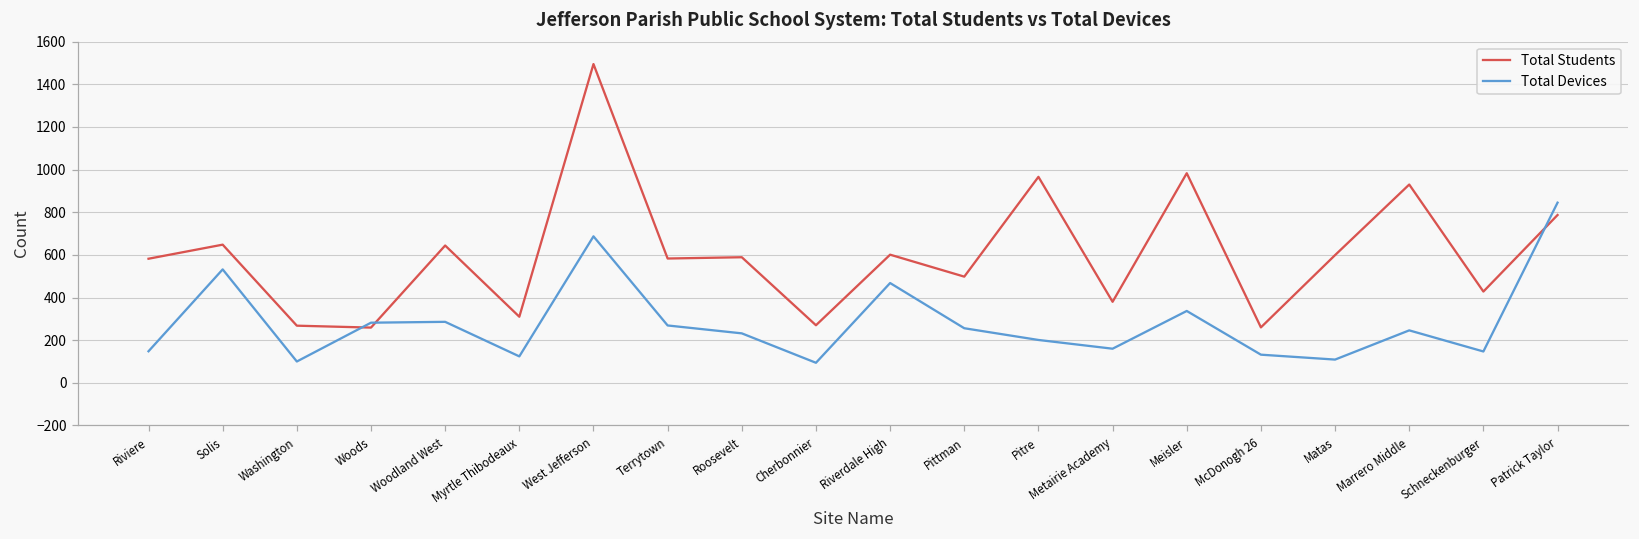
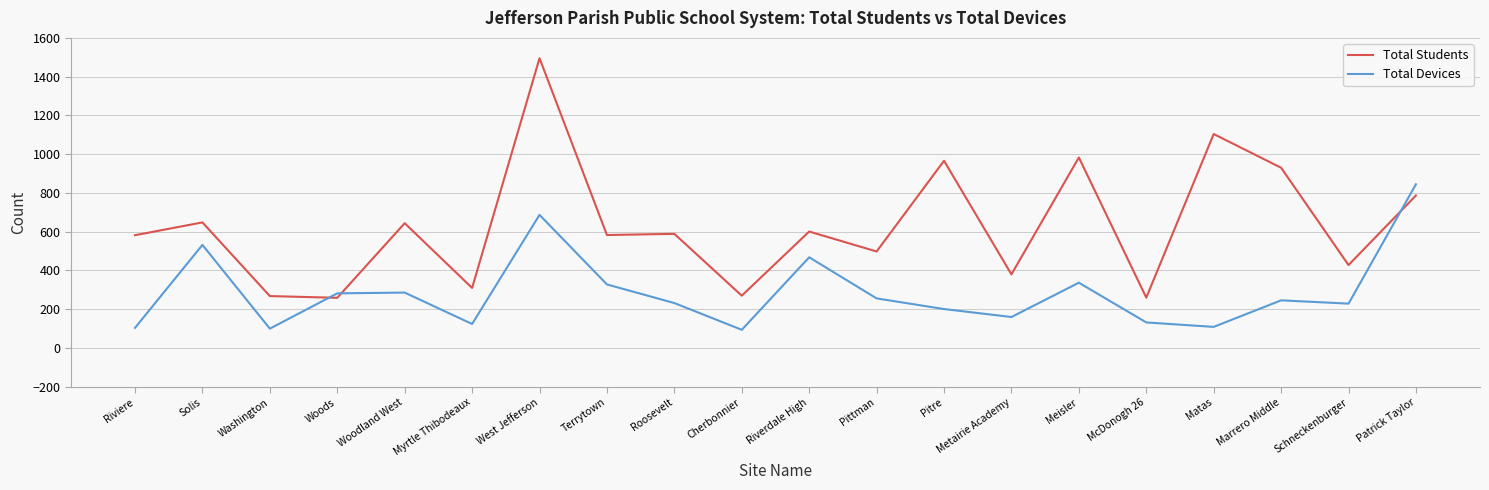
  {
    "Total Students": {
      "Riviere": 580,
      "Solis": 650,
      "Washington": 270,
      "Woods": 260,
      "Woodland West": 640,
      "Myrtle Thibodeaux": 310,
      "West Jefferson": 1500,
      "Terrytown": 580,
      "Roosevelt": 590,
      "Cherbonnier": 270,
      "Riverdale High": 600,
      "Pittman": 500,
      "Pitre": 970,
      "Metairie Academy": 380,
      "Meisler": 980,
      "McDonogh 26": 260,
-     "Matas": 600,
+     "Matas": 1100,
      "Marrero Middle": 930,
      "Schneckenburger": 430,
      "Patrick Taylor": 790
    },
    "Total Devices": {
-     "Riviere": 150,
+     "Riviere": 100,
      "Solis": 530,
      "Washington": 100,
      "Woods": 280,
      "Woodland West": 290,
      "Myrtle Thibodeaux": 120,
      "West Jefferson": 690,
-     "Terrytown": 270,
+     "Terrytown": 330,
      "Roosevelt": 230,
      "Cherbonnier": 90,
      "Riverdale High": 470,
      "Pittman": 260,
      "Pitre": 200,
      "Metairie Academy": 160,
      "Meisler": 340,
      "McDonogh 26": 130,
      "Matas": 110,
      "Marrero Middle": 250,
-     "Schneckenburger": 150,
+     "Schneckenburger": 230,
      "Patrick Taylor": 850
    }
  }
